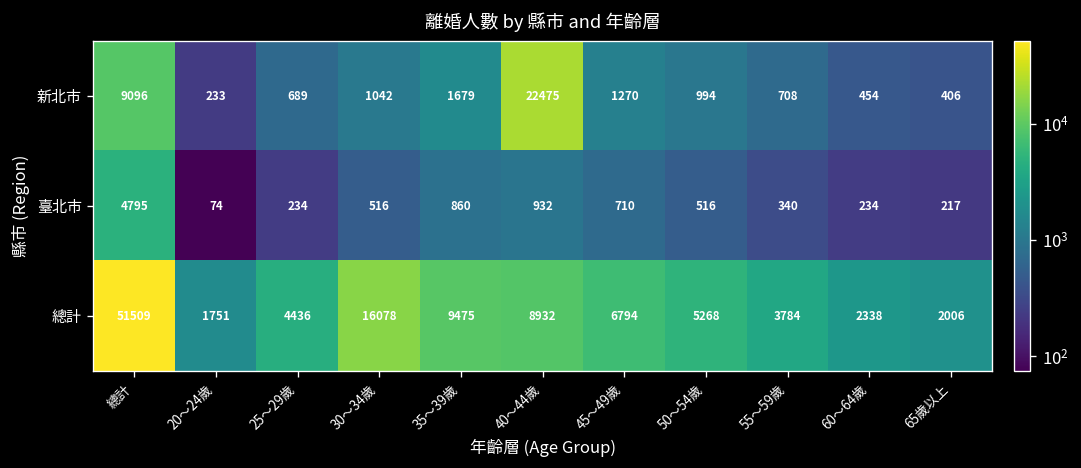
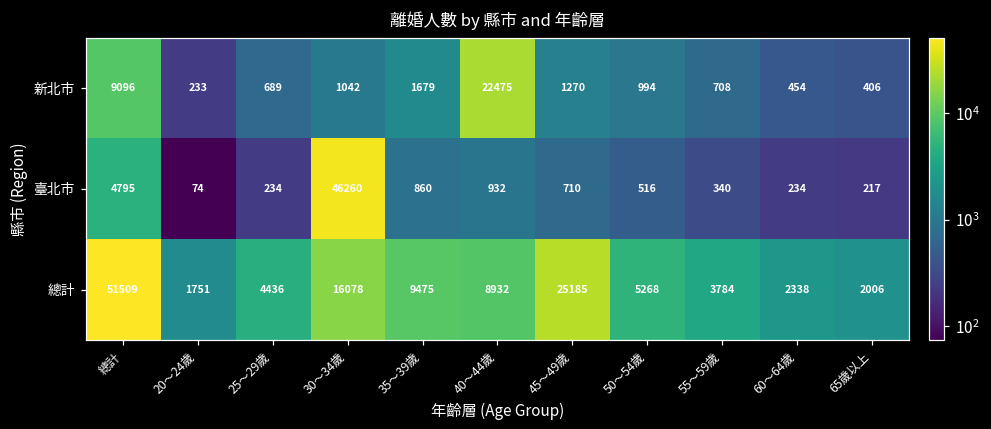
  {
    "新北市": {
      "總計": 9096,
      "20～24歲": 233,
      "25～29歲": 689,
      "30～34歲": 1042,
      "35～39歲": 1679,
      "40～44歲": 22475,
      "45～49歲": 1270,
      "50～54歲": 994,
      "55～59歲": 708,
      "60～64歲": 454,
      "65歲以上": 406
    },
    "臺北市": {
      "總計": 4795,
      "20～24歲": 74,
      "25～29歲": 234,
-     "30～34歲": 516,
+     "30～34歲": 46260,
      "35～39歲": 860,
      "40～44歲": 932,
      "45～49歲": 710,
      "50～54歲": 516,
      "55～59歲": 340,
      "60～64歲": 234,
      "65歲以上": 217
    },
    "總計": {
      "總計": 51509,
      "20～24歲": 1751,
      "25～29歲": 4436,
      "30～34歲": 16078,
      "35～39歲": 9475,
      "40～44歲": 8932,
-     "45～49歲": 6794,
+     "45～49歲": 25185,
      "50～54歲": 5268,
      "55～59歲": 3784,
      "60～64歲": 2338,
      "65歲以上": 2006
    }
  }
